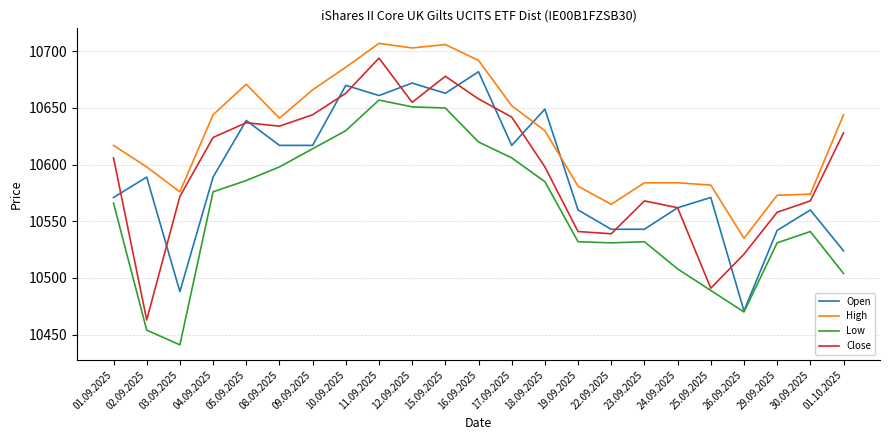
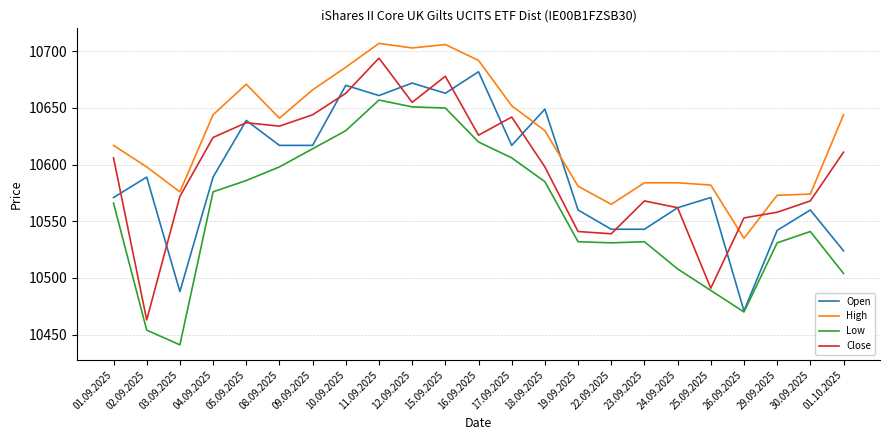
  {
    "Open": {
      "01.09.2025": 10571,
      "02.09.2025": 10589,
      "03.09.2025": 10488,
      "04.09.2025": 10589,
      "08.09.2025": 10617,
      "09.09.2025": 10617,
      "10.09.2025": 10670,
      "11.09.2025": 10661,
      "12.09.2025": 10672,
      "15.09.2025": 10663,
      "16.09.2025": 10682,
      "17.09.2025": 10617,
      "18.09.2025": 10649,
      "19.09.2025": 10560,
      "22.09.2025": 10543,
      "23.09.2025": 10543,
      "25.09.2025": 10571,
      "29.09.2025": 10542,
      "30.09.2025": 10560,
      "01.10.2025": 10524
    },
    "High": {
      "01.09.2025": 10617,
      "02.09.2025": 10598,
      "03.09.2025": 10576,
      "04.09.2025": 10644,
      "05.09.2025": 10671,
      "08.09.2025": 10641,
      "09.09.2025": 10666,
      "10.09.2025": 10686,
      "11.09.2025": 10707,
      "12.09.2025": 10703,
      "15.09.2025": 10706,
      "16.09.2025": 10692,
      "17.09.2025": 10652,
      "18.09.2025": 10630,
      "19.09.2025": 10581,
      "22.09.2025": 10565,
      "23.09.2025": 10584,
      "24.09.2025": 10584,
      "25.09.2025": 10582,
      "26.09.2025": 10535,
      "29.09.2025": 10573,
      "30.09.2025": 10574,
      "01.10.2025": 10644
    },
    "Low": {
      "01.09.2025": 10566,
      "02.09.2025": 10454,
      "03.09.2025": 10441,
      "04.09.2025": 10576,
      "05.09.2025": 10586,
      "08.09.2025": 10598,
      "09.09.2025": 10614,
      "10.09.2025": 10630,
      "11.09.2025": 10657,
      "12.09.2025": 10651,
      "15.09.2025": 10650,
      "16.09.2025": 10620,
      "17.09.2025": 10606,
      "18.09.2025": 10585,
      "19.09.2025": 10532,
      "22.09.2025": 10531,
      "23.09.2025": 10532,
      "24.09.2025": 10508,
      "29.09.2025": 10531,
      "30.09.2025": 10541,
      "01.10.2025": 10504
    },
    "Close": {
      "01.09.2025": 10606,
      "02.09.2025": 10463,
      "03.09.2025": 10572,
      "04.09.2025": 10624,
      "08.09.2025": 10634,
      "09.09.2025": 10644,
      "10.09.2025": 10663,
      "11.09.2025": 10694,
      "12.09.2025": 10655,
      "15.09.2025": 10678,
-     "16.09.2025": 10658,
+     "16.09.2025": 10626,
      "17.09.2025": 10642,
      "18.09.2025": 10598,
      "19.09.2025": 10541,
      "22.09.2025": 10539,
      "23.09.2025": 10568,
-     "26.09.2025": 10521,
+     "26.09.2025": 10553,
      "29.09.2025": 10558,
      "30.09.2025": 10568,
-     "01.10.2025": 10628
+     "01.10.2025": 10611
    }
  }
